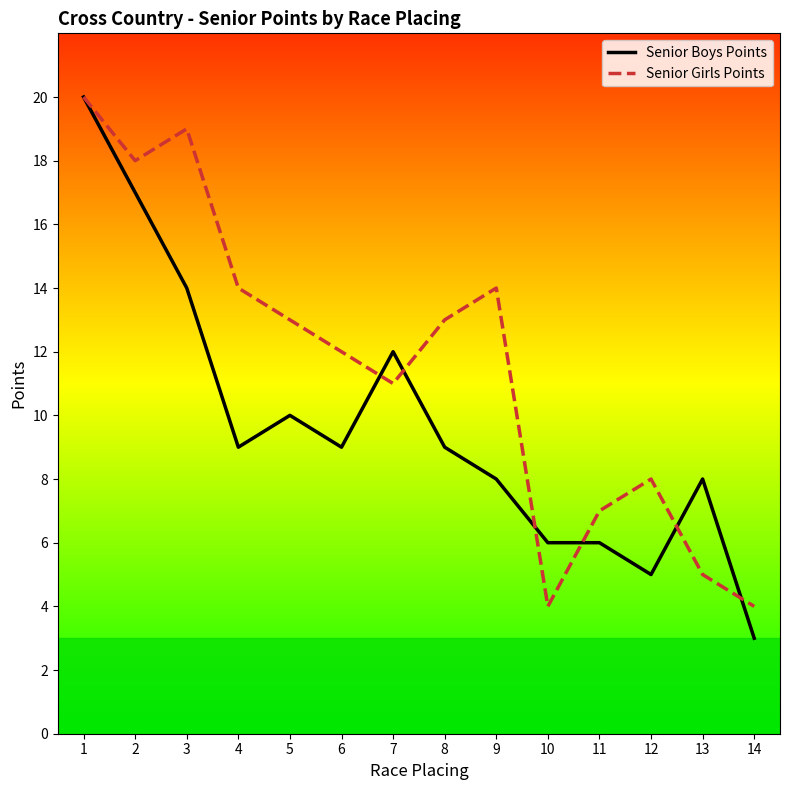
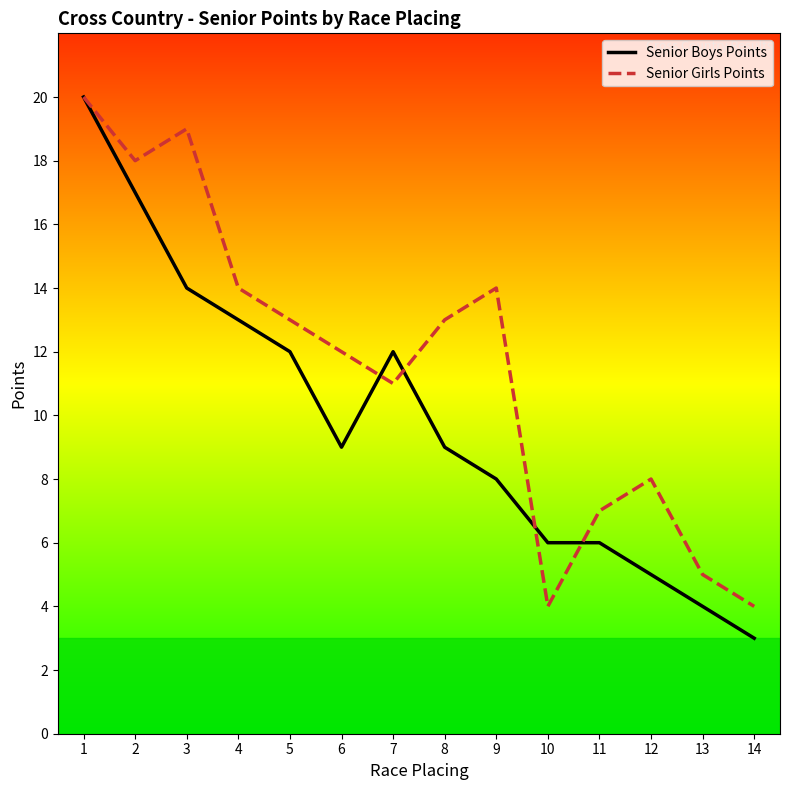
  {
    "Senior Boys Points": {
      "2": 17,
      "3": 14,
-     "4": 9,
-     "5": 10,
+     "4": 13,
+     "5": 12,
      "6": 9,
      "7": 12,
      "8": 9,
      "9": 8,
      "10": 6,
      "11": 6,
      "12": 5,
-     "13": 8
+     "13": 4
    },
    "Senior Girls Points": {
      "2": 18,
      "3": 19,
      "4": 14,
      "5": 13,
      "6": 12,
      "7": 11,
      "8": 13,
      "9": 14,
      "10": 4,
      "11": 7,
      "12": 8,
      "13": 5,
      "14": 4
    }
  }
